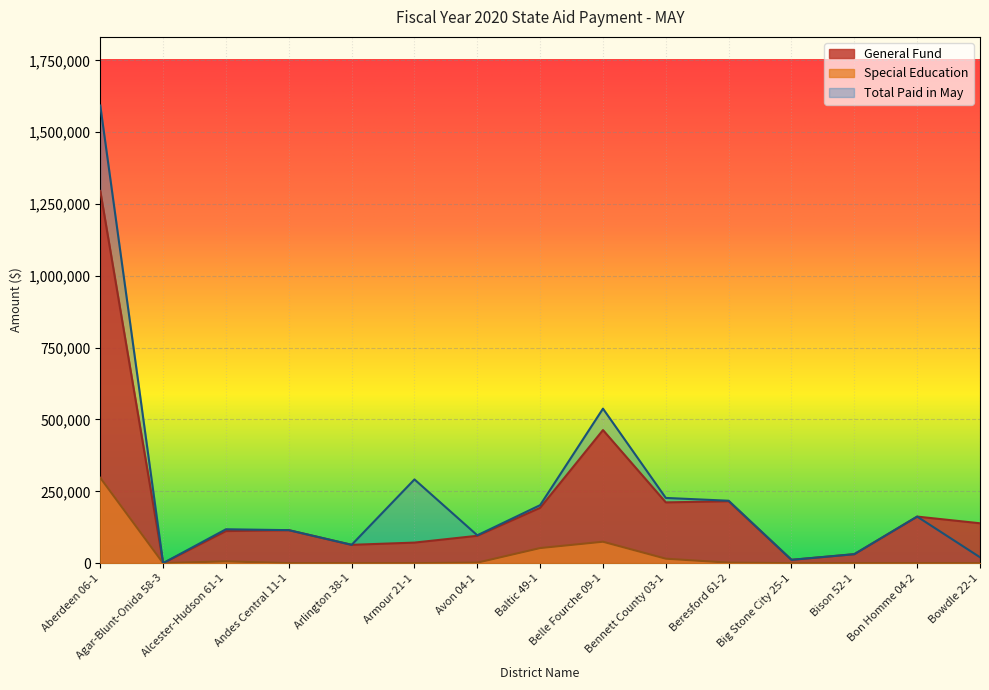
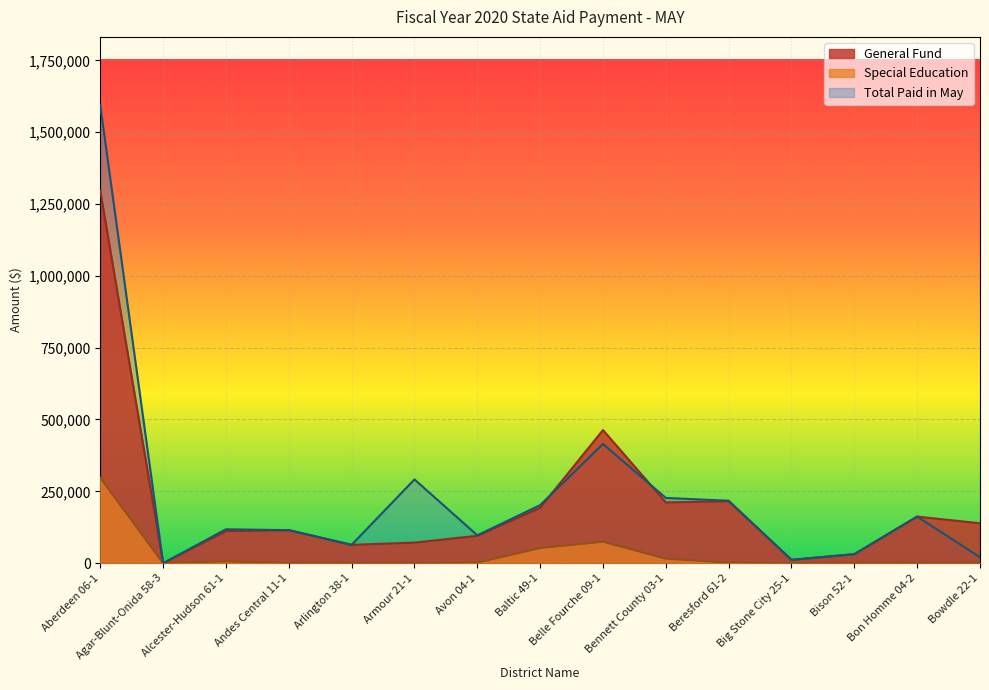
  {
    "General Fund": {
      "Aberdeen 06-1": "1,300,000",
      "Armour 21-1": "70,000",
      "Baltic 49-1": "190,000",
      "Belle Fourche 09-1": "460,000",
      "Bennett County 03-1": "210,000",
      "Bowdle 22-1": "140,000"
    },
    "Special Education": {
      "Aberdeen 06-1": "300,000",
      "Alcester-Hudson 61-1": "10,000",
      "Andes Central 11-1": "0",
      "Arlington 38-1": "0",
      "Armour 21-1": "0",
      "Avon 04-1": "0",
      "Baltic 49-1": "50,000",
      "Belle Fourche 09-1": "70,000",
      "Bennett County 03-1": "20,000",
      "Beresford 61-2": "0",
      "Big Stone City 25-1": "0",
      "Bison 52-1": "0",
      "Bon Homme 04-2": "0",
      "Bowdle 22-1": "0"
    },
    "Total Paid in May": {
      "Aberdeen 06-1": "1,590,000",
      "Armour 21-1": "290,000",
      "Baltic 49-1": "200,000",
-     "Belle Fourche 09-1": "540,000",
+     "Belle Fourche 09-1": "410,000",
      "Bennett County 03-1": "230,000",
      "Bowdle 22-1": "20,000"
    }
  }
